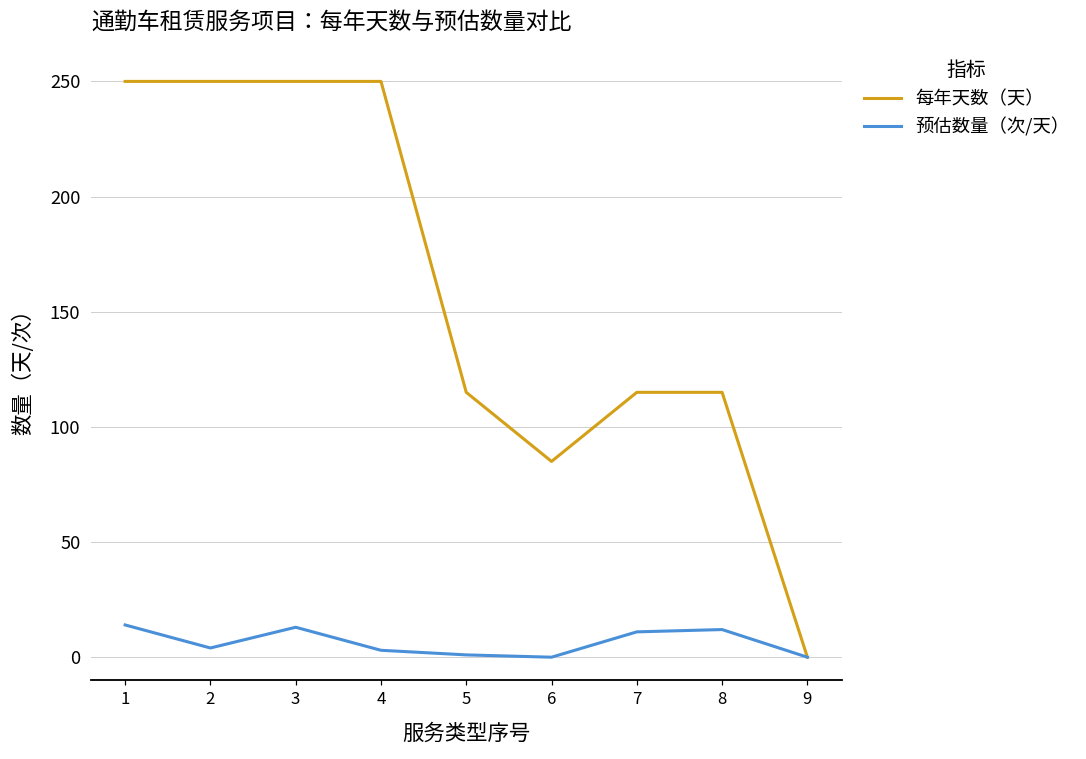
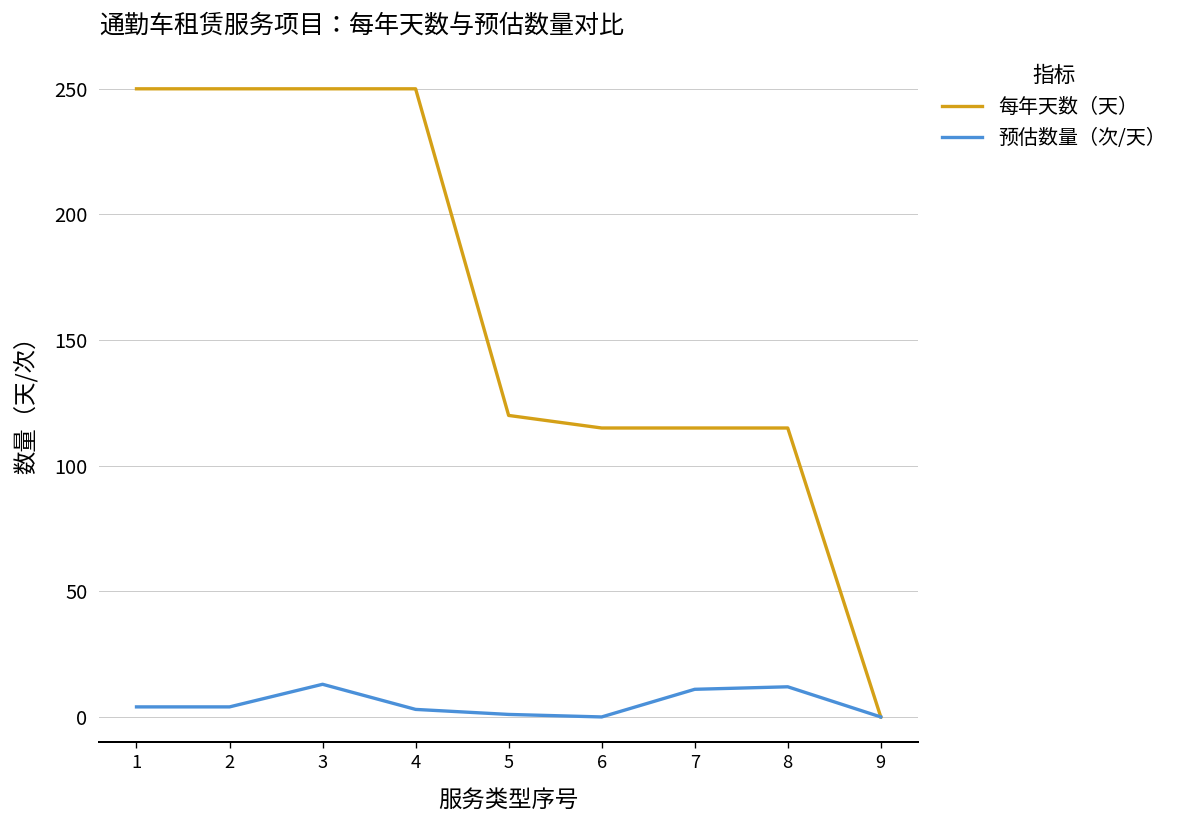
  {
    "每年天数（天）": {
      "1": 250,
      "2": 250,
      "3": 250,
      "4": 250,
-     "5": 115,
-     "6": 85,
+     "5": 120,
+     "6": 115,
      "7": 115,
      "8": 115
    },
    "预估数量（次/天）": {
-     "1": 14,
+     "1": 4,
      "2": 4,
      "3": 13,
      "4": 3,
      "5": 1,
      "6": 0,
      "7": 11,
      "8": 12
    }
  }
